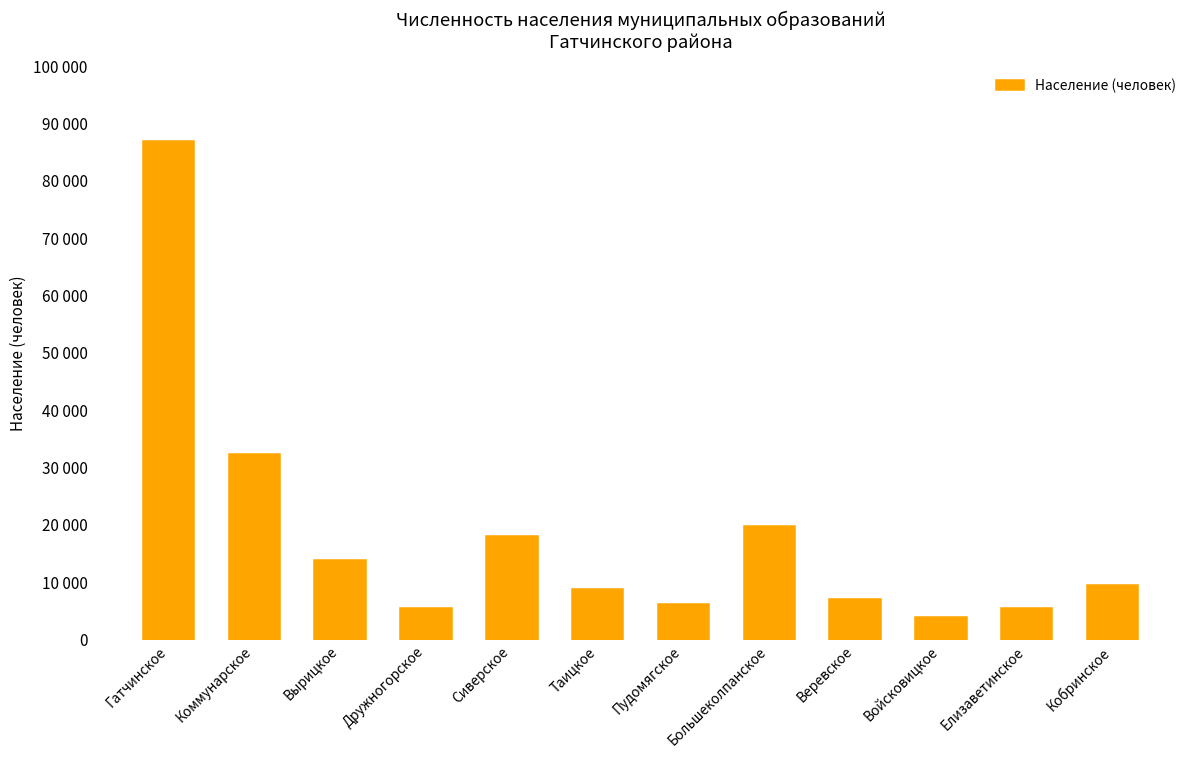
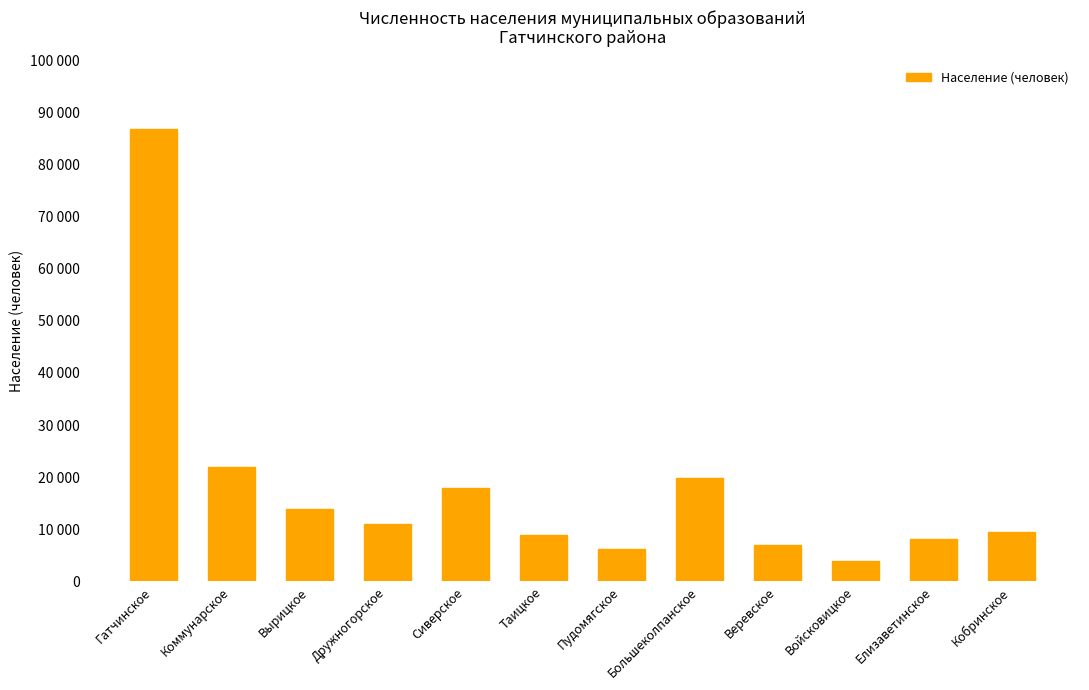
  {
    "Гатчинское": 87000,
-   "Коммунарское": 32000,
+   "Коммунарское": 22000,
    "Вырицкое": 14000,
-   "Дружногорское": 6000,
+   "Дружногорское": 11000,
    "Сиверское": 18000,
    "Таицкое": 9000,
    "Пудомягское": 6000,
    "Большеколпанское": 20000,
    "Веревское": 7000,
    "Войсковицкое": 4000,
-   "Елизаветинское": 6000,
+   "Елизаветинское": 8000,
    "Кобринское": 9000
  }
